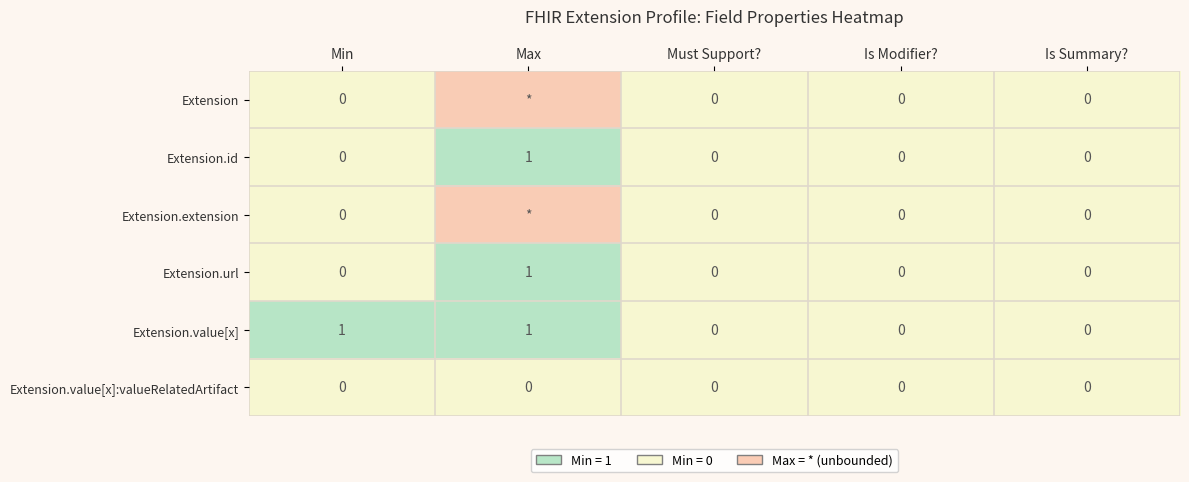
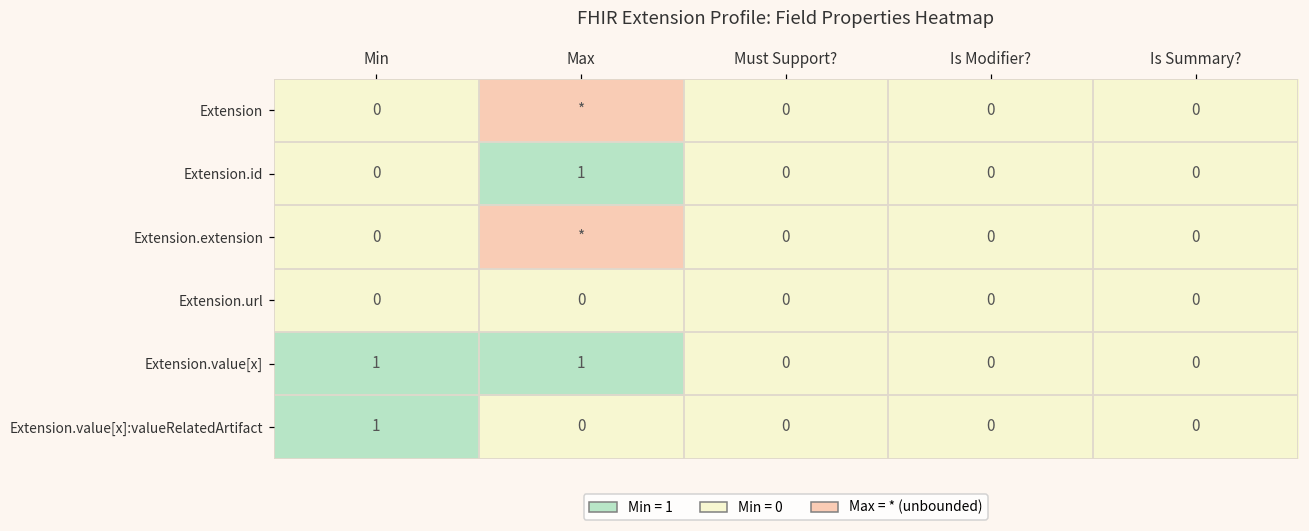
  {
    "Extension": {
      "Min": 0,
      "Must Support?": 0,
      "Is Modifier?": 0,
      "Is Summary?": 0
    },
    "Extension.id": {
      "Min": 0,
      "Max": 1,
      "Must Support?": 0,
      "Is Modifier?": 0,
      "Is Summary?": 0
    },
    "Extension.extension": {
      "Min": 0,
      "Must Support?": 0,
      "Is Modifier?": 0,
      "Is Summary?": 0
    },
    "Extension.url": {
      "Min": 0,
-     "Max": 1,
+     "Max": 0,
      "Must Support?": 0,
      "Is Modifier?": 0,
      "Is Summary?": 0
    },
    "Extension.value[x]": {
      "Min": 1,
      "Max": 1,
      "Must Support?": 0,
      "Is Modifier?": 0,
      "Is Summary?": 0
    },
    "Extension.value[x]:valueRelatedArtifact": {
-     "Min": 0,
+     "Min": 1,
      "Max": 0,
      "Must Support?": 0,
      "Is Modifier?": 0,
      "Is Summary?": 0
    }
  }
